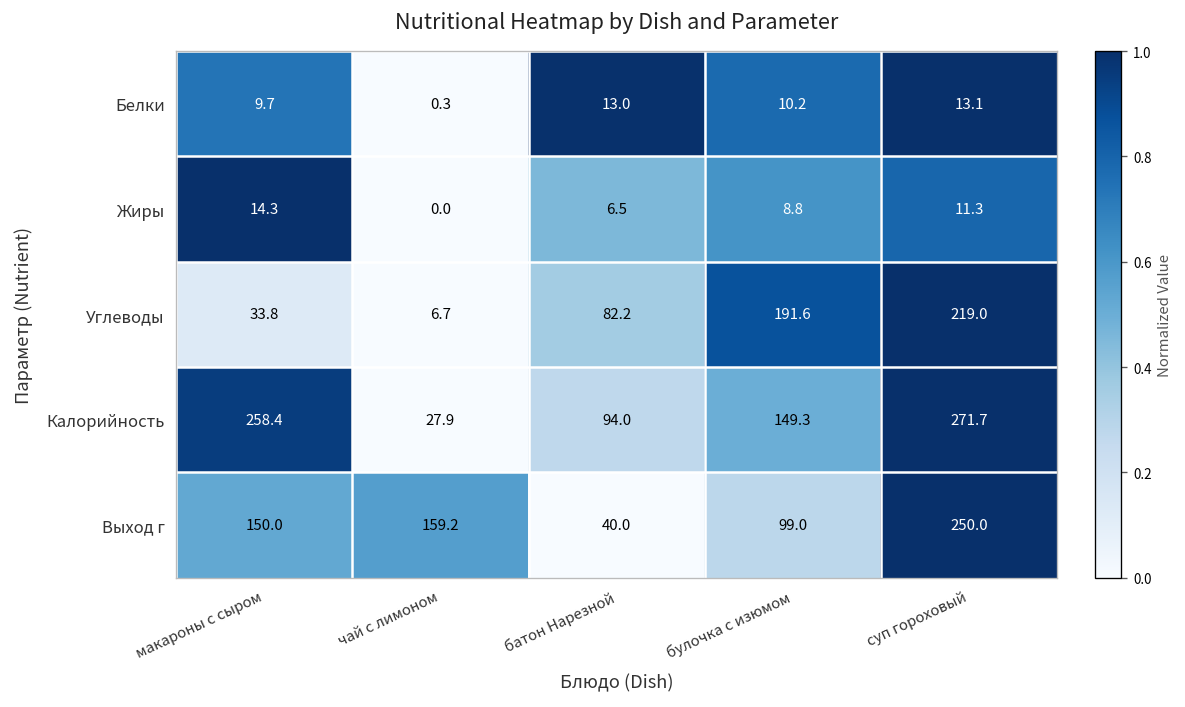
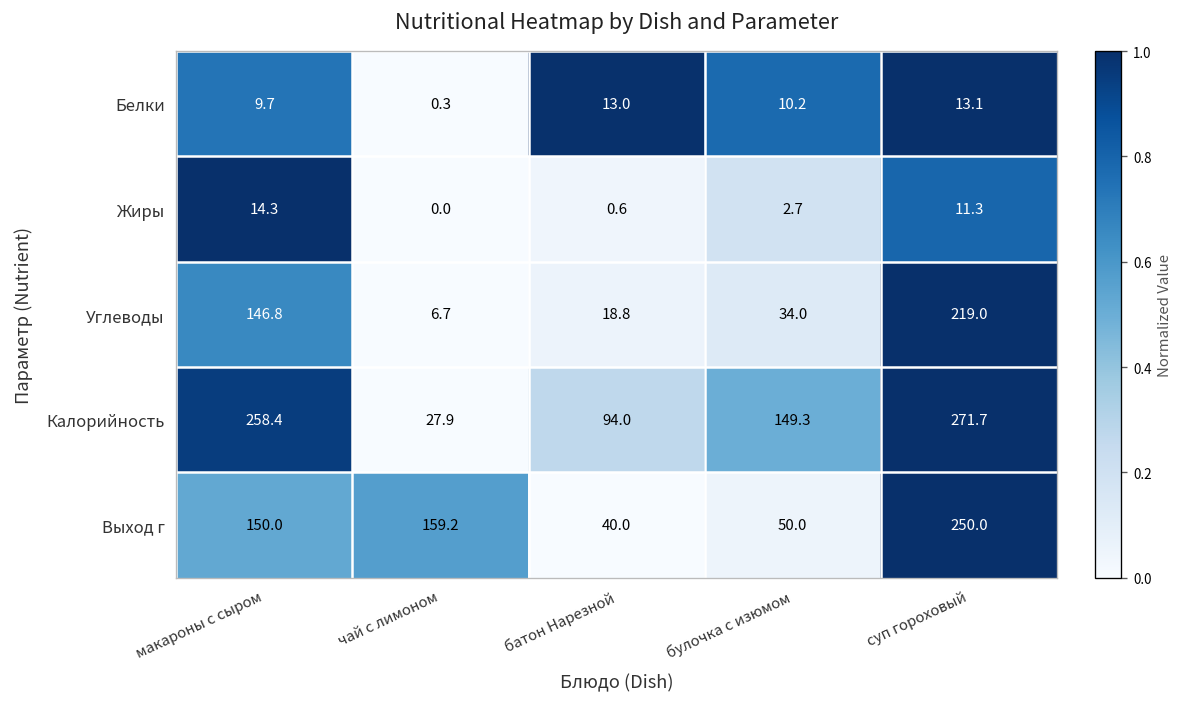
  {
    "Белки": {
      "макароны с сыром": 9.7,
      "чай с лимоном": 0.3,
      "батон Нарезной": 13.0,
      "булочка с изюмом": 10.2,
      "суп гороховый": 13.1
    },
    "Жиры": {
      "макароны с сыром": 14.3,
      "чай с лимоном": 0.0,
-     "батон Нарезной": 6.5,
-     "булочка с изюмом": 8.8,
+     "батон Нарезной": 0.6,
+     "булочка с изюмом": 2.7,
      "суп гороховый": 11.3
    },
    "Углеводы": {
-     "макароны с сыром": 33.8,
+     "макароны с сыром": 146.8,
      "чай с лимоном": 6.7,
-     "батон Нарезной": 82.2,
-     "булочка с изюмом": 191.6,
+     "батон Нарезной": 18.8,
+     "булочка с изюмом": 34.0,
      "суп гороховый": 219.0
    },
    "Калорийность": {
      "макароны с сыром": 258.4,
      "чай с лимоном": 27.9,
      "батон Нарезной": 94.0,
      "булочка с изюмом": 149.3,
      "суп гороховый": 271.7
    },
    "Выход г": {
      "макароны с сыром": 150.0,
      "чай с лимоном": 159.2,
      "батон Нарезной": 40.0,
-     "булочка с изюмом": 99.0,
+     "булочка с изюмом": 50.0,
      "суп гороховый": 250.0
    }
  }
